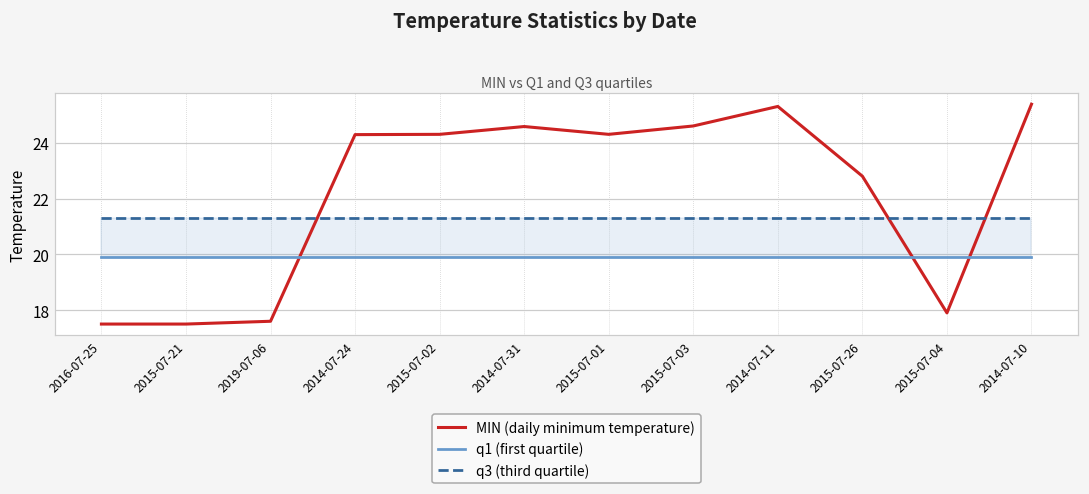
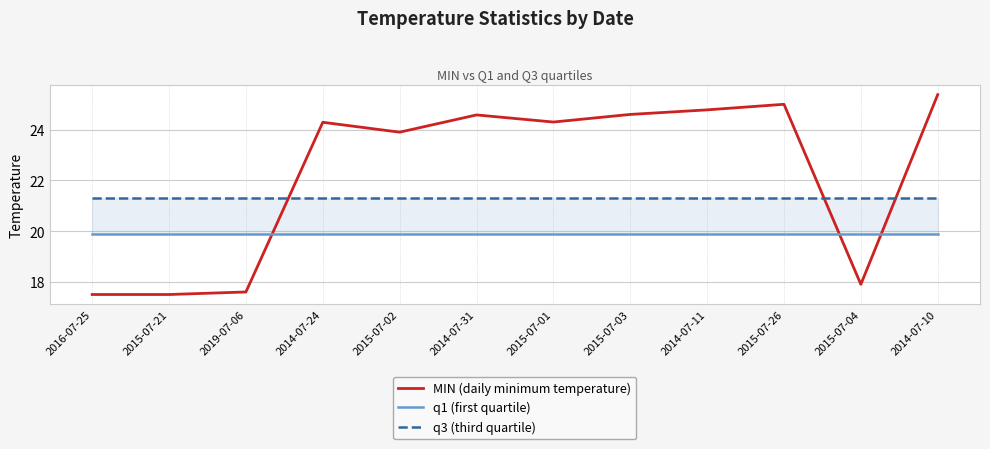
  {
    "MIN (daily minimum temperature)": {
      "2016-07-25": 17.5,
      "2015-07-21": 17.5,
      "2019-07-06": 17.6,
      "2014-07-24": 24.3,
-     "2015-07-02": 24.3,
+     "2015-07-02": 23.9,
      "2014-07-31": 24.6,
      "2015-07-01": 24.3,
      "2015-07-03": 24.6,
-     "2014-07-11": 25.3,
-     "2015-07-26": 22.8,
+     "2014-07-11": 24.8,
+     "2015-07-26": 25.0,
      "2015-07-04": 17.9,
      "2014-07-10": 25.4
    },
    "q1 (first quartile)": {
      "2016-07-25": 19.9,
      "2015-07-21": 19.9,
      "2019-07-06": 19.9,
      "2014-07-24": 19.9,
      "2015-07-02": 19.9,
      "2014-07-31": 19.9,
      "2015-07-01": 19.9,
      "2015-07-03": 19.9,
      "2014-07-11": 19.9,
      "2015-07-26": 19.9,
      "2015-07-04": 19.9,
      "2014-07-10": 19.9
    },
    "q3 (third quartile)": {
      "2016-07-25": 21.3,
      "2015-07-21": 21.3,
      "2019-07-06": 21.3,
      "2014-07-24": 21.3,
      "2015-07-02": 21.3,
      "2014-07-31": 21.3,
      "2015-07-01": 21.3,
      "2015-07-03": 21.3,
      "2014-07-11": 21.3,
      "2015-07-26": 21.3,
      "2015-07-04": 21.3,
      "2014-07-10": 21.3
    }
  }
